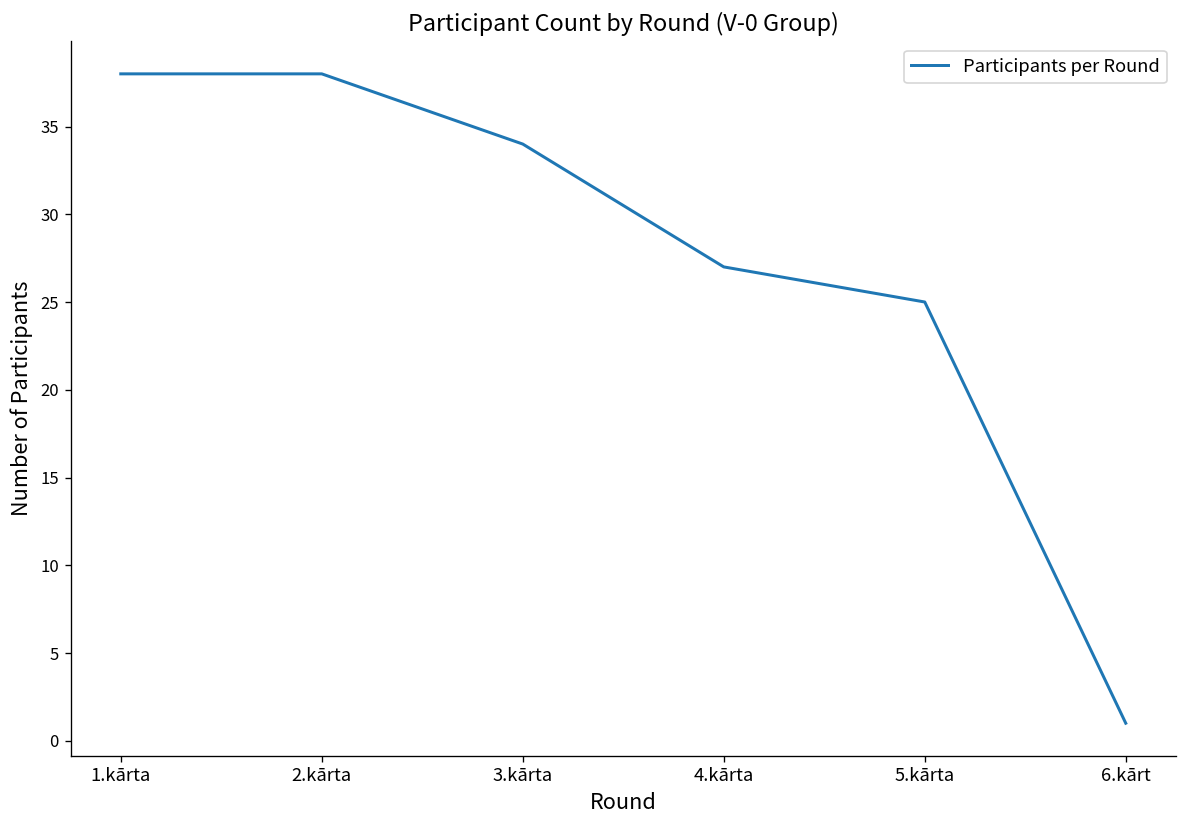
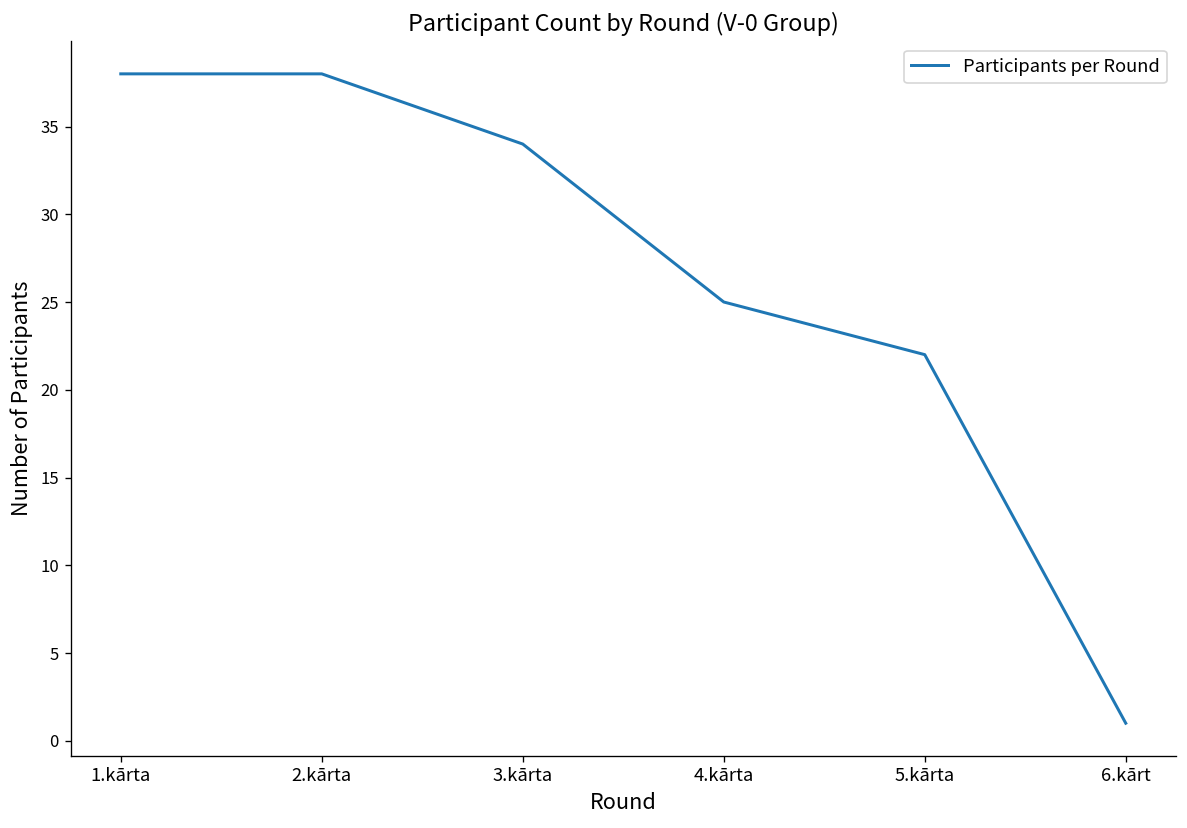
  {
    "1.kārta": 38,
    "2.kārta": 38,
    "3.kārta": 34,
-   "4.kārta": 27,
-   "5.kārta": 25,
+   "4.kārta": 25,
+   "5.kārta": 22,
    "6.kārt": 1
  }
